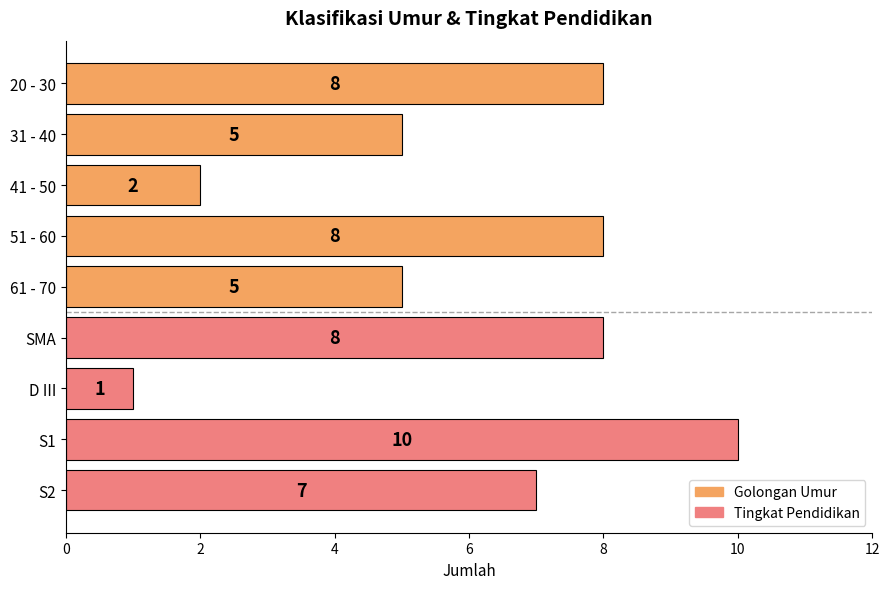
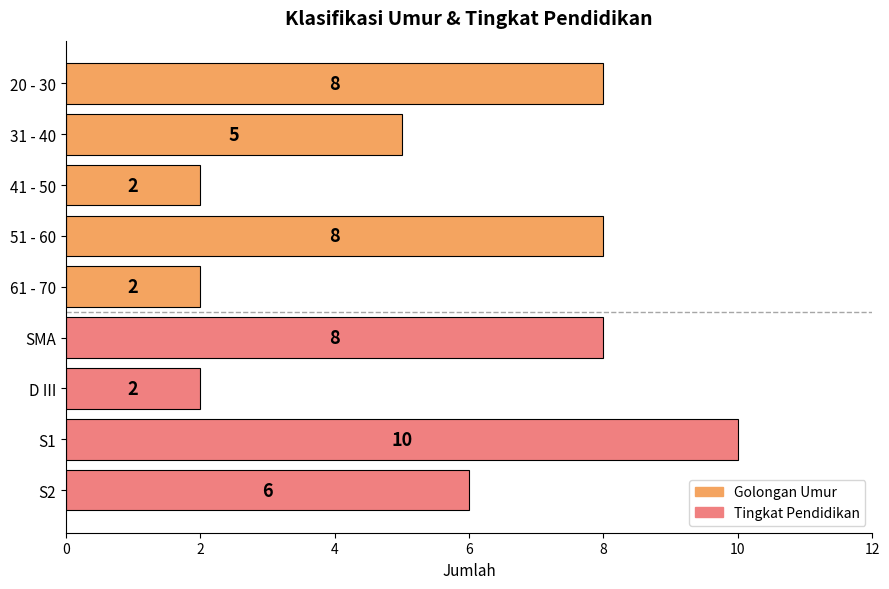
  {
    "20 - 30": 8,
    "31 - 40": 5,
    "41 - 50": 2,
    "51 - 60": 8,
-   "61 - 70": 5,
+   "61 - 70": 2,
    "SMA": 8,
-   "D III": 1,
+   "D III": 2,
    "S1": 10,
-   "S2": 7
+   "S2": 6
  }
